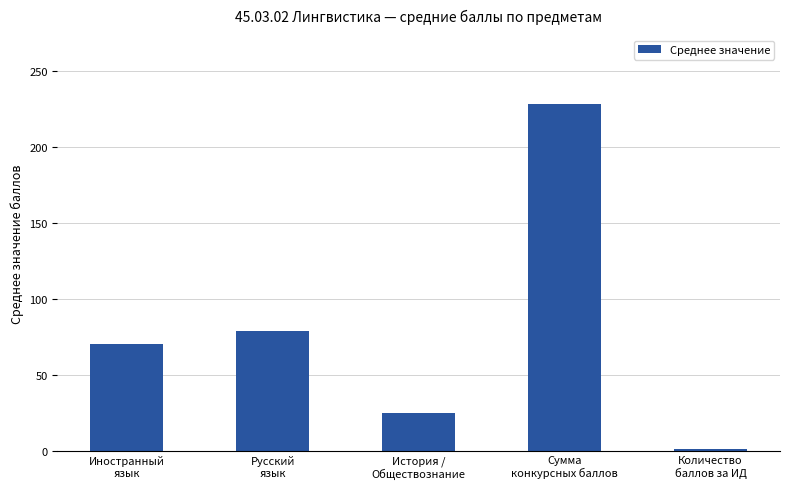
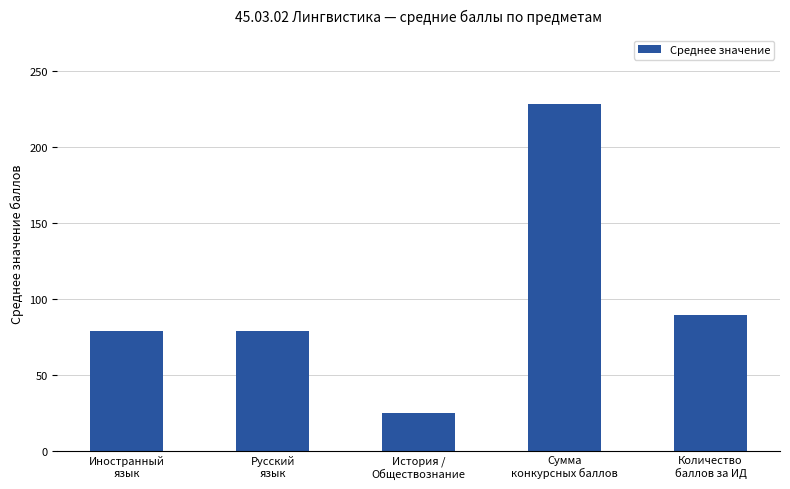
  {
-   "Иностранный язык": 70,
+   "Иностранный язык": 79,
    "Русский язык": 79,
    "История / Обществознание": 25,
    "Сумма конкурсных баллов": 228,
-   "Количество баллов за ИД": 1
+   "Количество баллов за ИД": 89
  }
